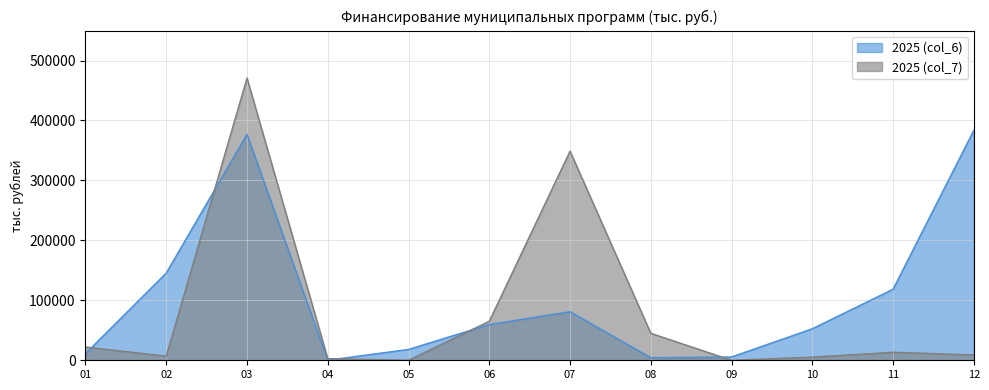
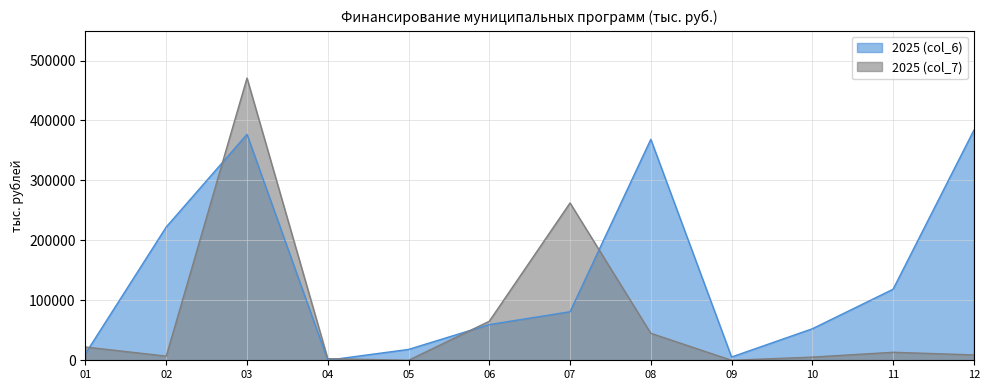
  {
    "2025 (col_6)": {
      "01": 10000,
-     "02": 150000,
+     "02": 220000,
      "03": 380000,
      "05": 20000,
      "06": 60000,
      "07": 80000,
-     "08": 0,
+     "08": 370000,
      "09": 10000,
      "10": 50000,
      "11": 120000,
      "12": 380000
    },
    "2025 (col_7)": {
      "01": 20000,
      "02": 10000,
      "03": 470000,
      "05": 0,
      "06": 70000,
-     "07": 350000,
+     "07": 260000,
      "08": 50000,
      "09": 0,
      "10": 10000,
      "11": 10000,
      "12": 10000
    }
  }
